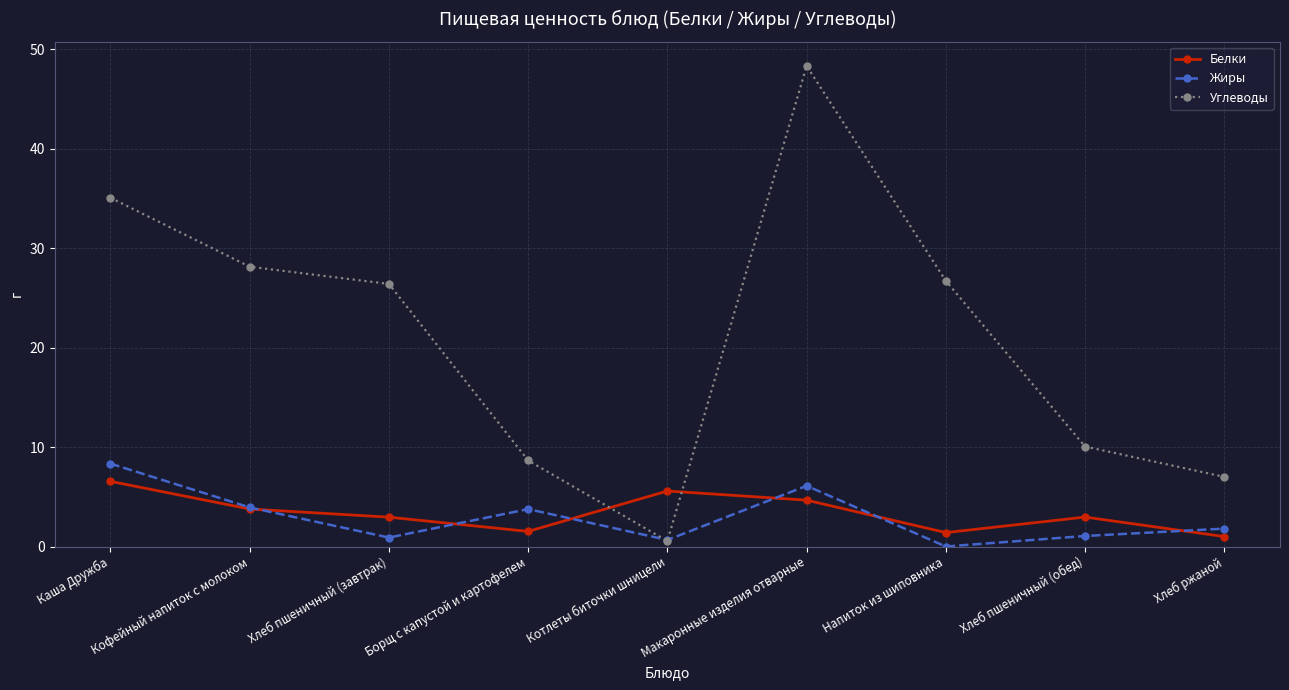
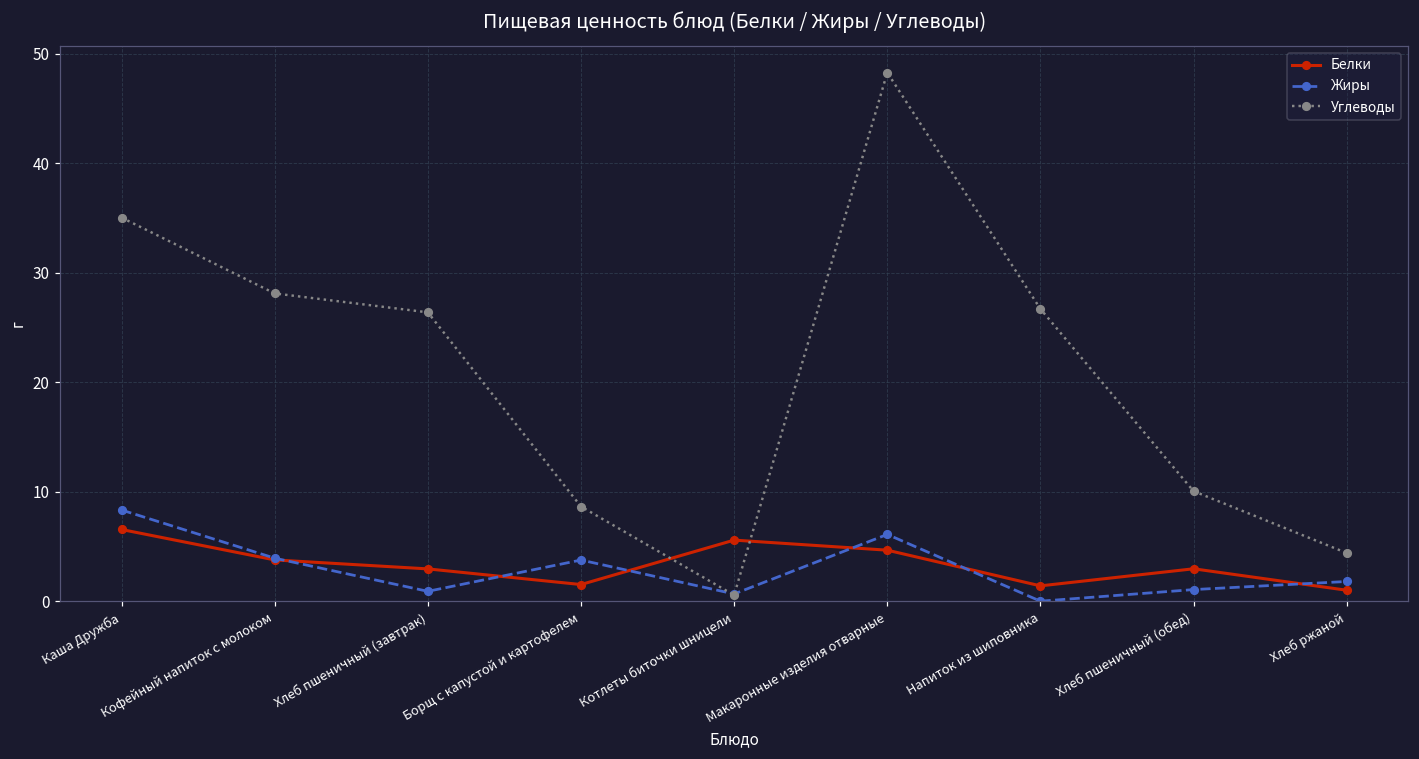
  {
    "Белки": {
      "Каша Дружба": 7,
      "Хлеб пшеничный (завтрак)": 3,
      "Борщ с капустой и картофелем": 2,
      "Котлеты биточки шницели": 6,
      "Макаронные изделия отварные": 5,
      "Напиток из шиповника": 1,
      "Хлеб пшеничный (обед)": 3,
      "Хлеб ржаной": 1
    },
    "Жиры": {
      "Каша Дружба": 8,
      "Хлеб пшеничный (завтрак)": 1,
      "Борщ с капустой и картофелем": 4,
      "Макаронные изделия отварные": 6,
      "Напиток из шиповника": 0,
      "Хлеб пшеничный (обед)": 1,
      "Хлеб ржаной": 2
    },
    "Углеводы": {
      "Каша Дружба": 35,
      "Кофейный напиток с молоком": 28,
      "Хлеб пшеничный (завтрак)": 26,
      "Борщ с капустой и картофелем": 9,
      "Макаронные изделия отварные": 48,
      "Напиток из шиповника": 27,
      "Хлеб пшеничный (обед)": 10,
-     "Хлеб ржаной": 7
+     "Хлеб ржаной": 4
    }
  }
